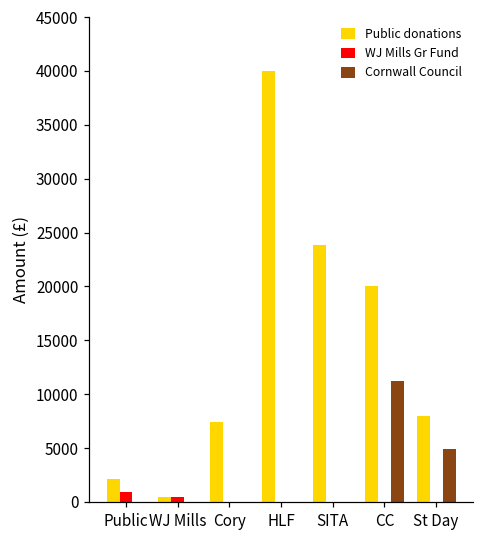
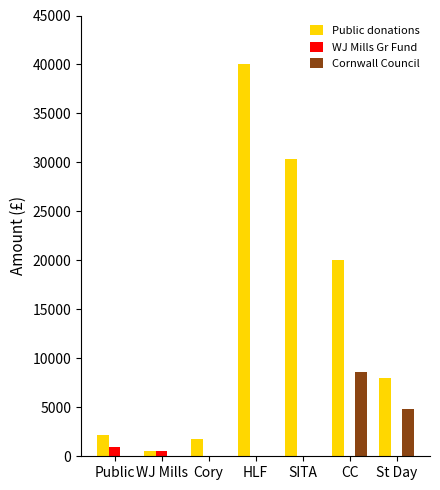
  {
    "Public donations": {
      "Public": 2000,
      "WJ Mills": 1000,
-     "Cory": 7000,
+     "Cory": 2000,
      "HLF": 40000,
-     "SITA": 24000,
+     "SITA": 30000,
      "CC": 20000,
      "St Day": 8000
    },
    "WJ Mills Gr Fund": {
      "Public": 1000,
      "WJ Mills": 1000,
      "Cory": 0,
      "HLF": 0,
      "SITA": 0,
      "CC": 0,
      "St Day": 0
    },
    "Cornwall Council": {
      "Public": 0,
      "WJ Mills": 0,
      "Cory": 0,
      "HLF": 0,
      "SITA": 0,
-     "CC": 11000,
+     "CC": 9000,
      "St Day": 5000
    }
  }
